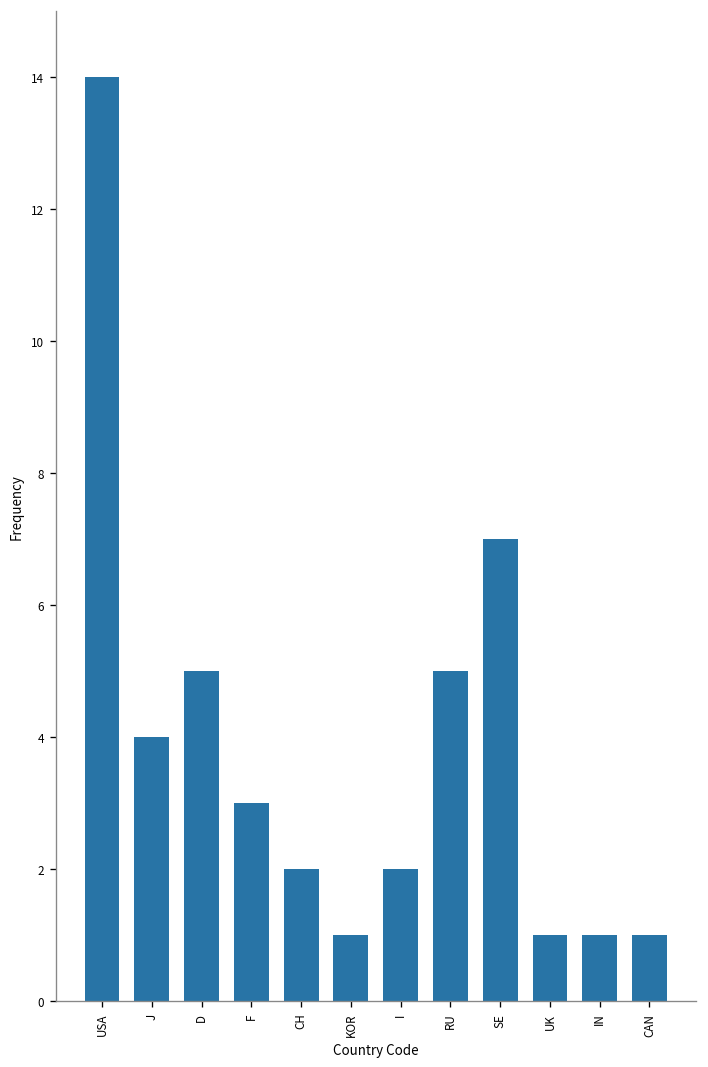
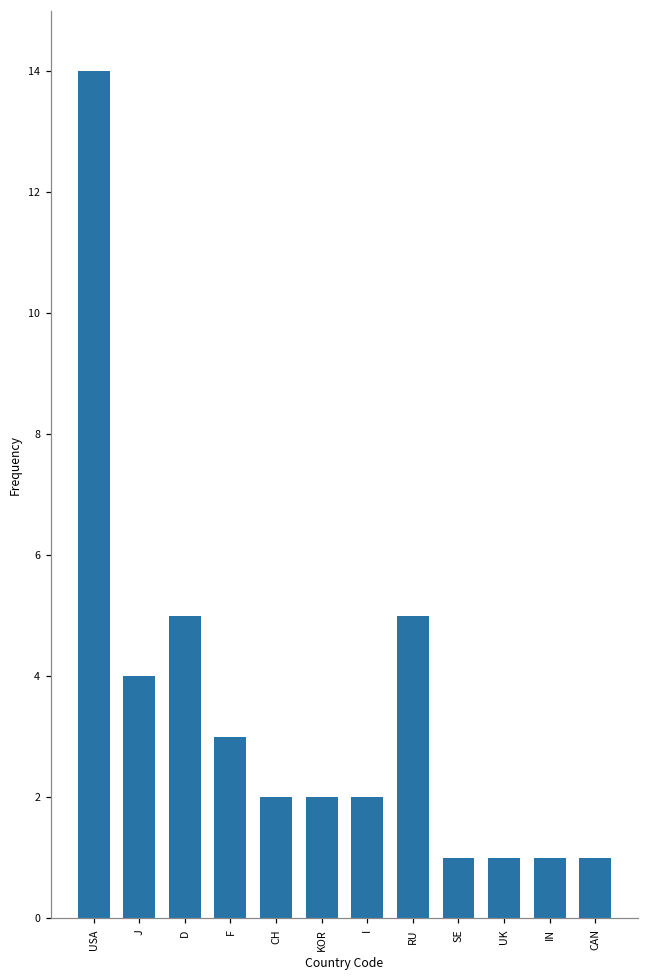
  {
    "USA": 14,
    "J": 4,
    "D": 5,
    "F": 3,
    "CH": 2,
-   "KOR": 1,
+   "KOR": 2,
    "RU": 5,
-   "SE": 7,
+   "SE": 1,
    "UK": 1,
    "IN": 1,
    "CAN": 1
  }
